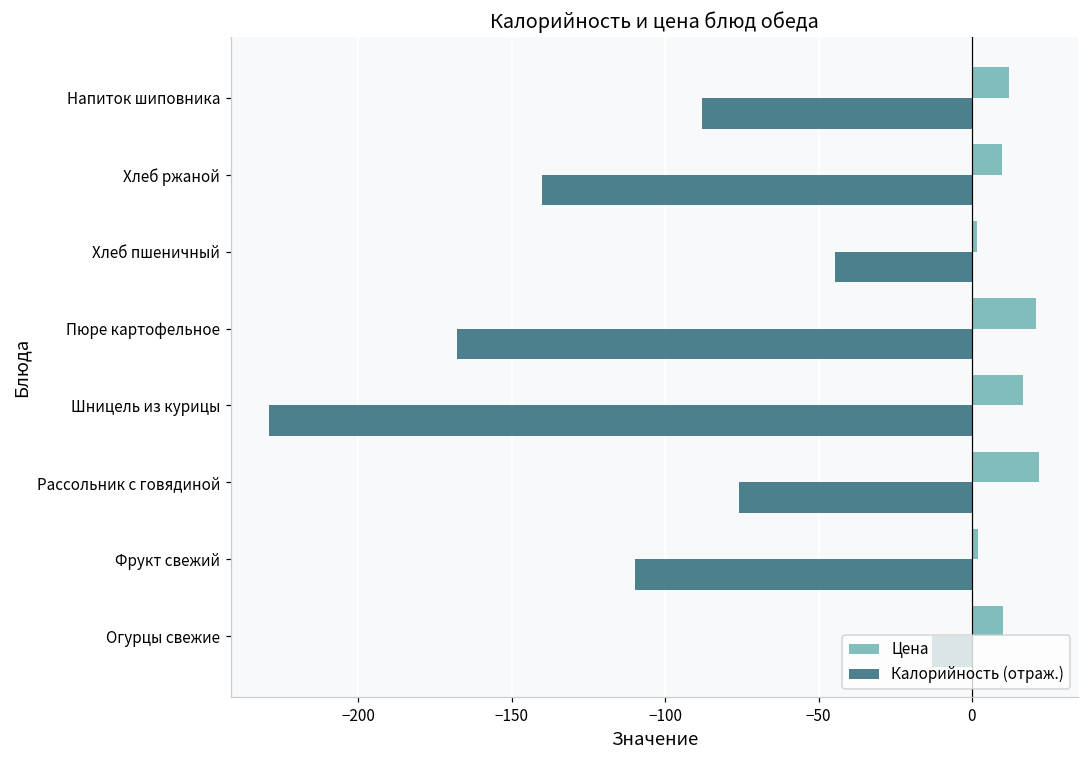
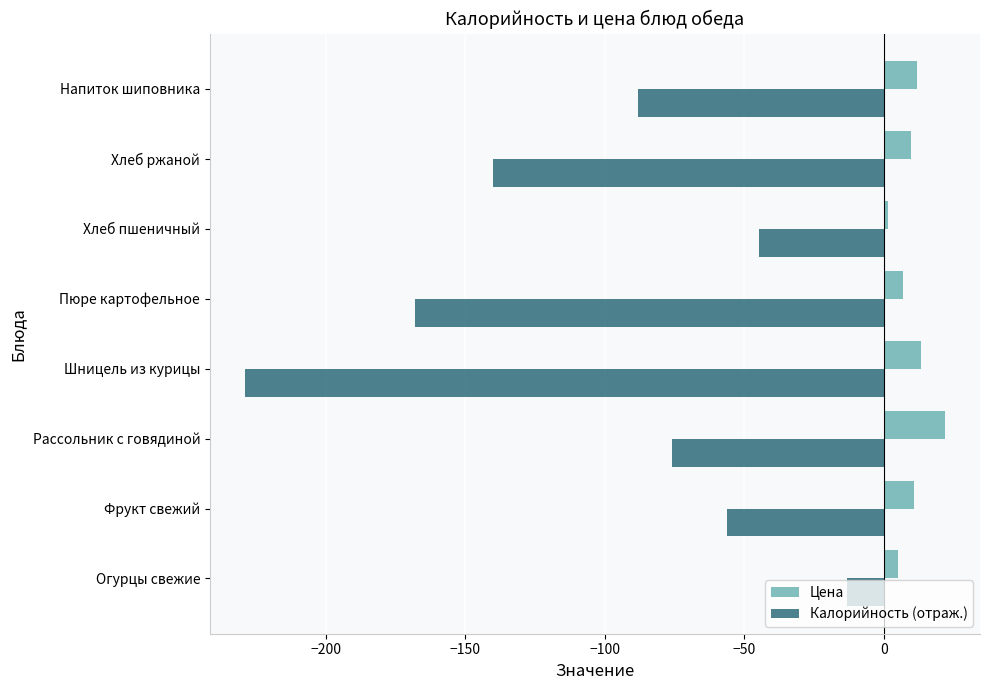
  {
    "Цена": {
      "Напиток шиповника": 12,
      "Хлеб ржаной": 10,
      "Хлеб пшеничный": 2,
-     "Пюре картофельное": 21,
-     "Шницель из курицы": 17,
+     "Пюре картофельное": 7,
+     "Шницель из курицы": 13,
      "Рассольник с говядиной": 22,
-     "Фрукт свежий": 2,
-     "Огурцы свежие": 10
+     "Фрукт свежий": 11,
+     "Огурцы свежие": 5
    },
    "Калорийность (отраж.)": {
      "Напиток шиповника": -88,
      "Хлеб ржаной": -140,
      "Хлеб пшеничный": -45,
      "Пюре картофельное": -168,
      "Шницель из курицы": -229,
      "Рассольник с говядиной": -76,
-     "Фрукт свежий": -110
+     "Фрукт свежий": -56
    }
  }
